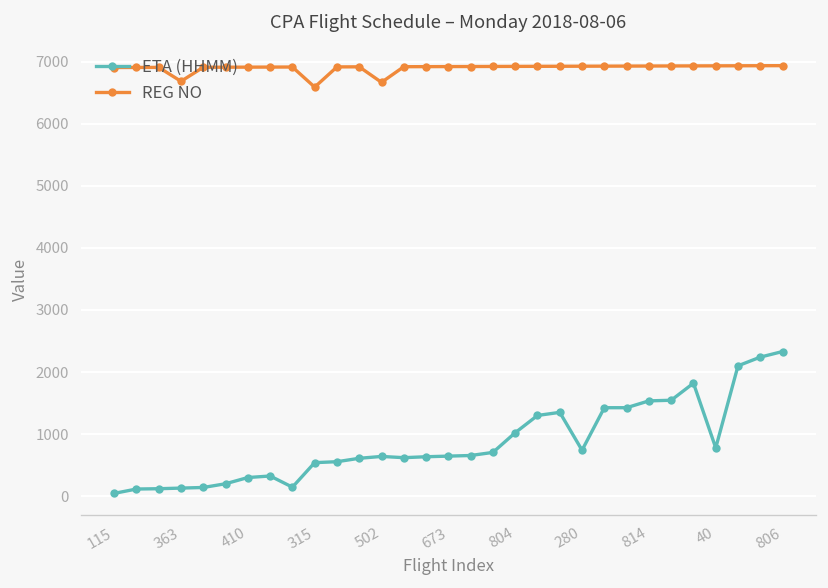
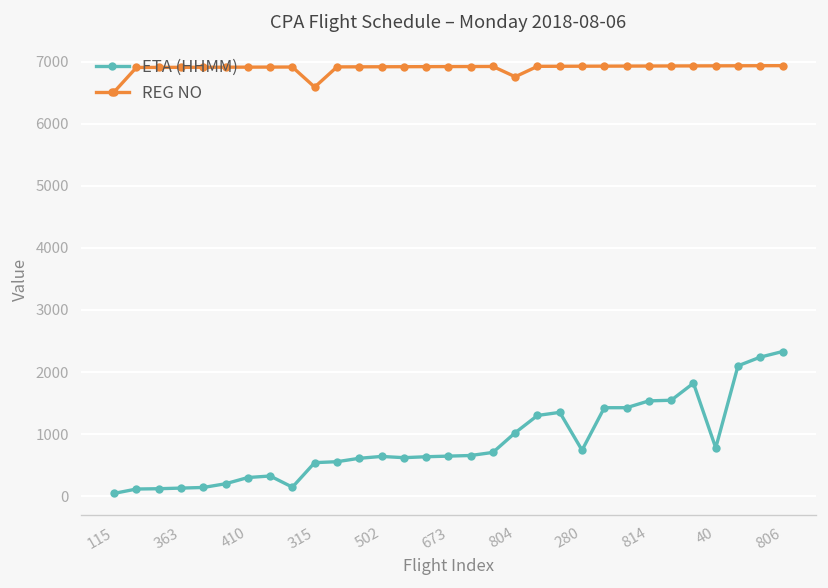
  {
    "ETA (HHMM)": {
      "115": 0,
      "363": 100,
      "410": 300,
      "315": 500,
      "502": 600,
      "673": 600,
      "804": 1000,
      "280": 700,
      "814": 1500,
      "40": 800,
      "806": 2300
    },
    "REG NO": {
-     "115": 6900,
-     "363": 6700,
+     "115": 6500,
+     "363": 6900,
      "410": 6900,
      "315": 6600,
-     "502": 6700,
+     "502": 6900,
      "673": 6900,
-     "804": 6900,
+     "804": 6800,
      "280": 6900,
      "814": 6900,
      "40": 6900,
      "806": 6900
    }
  }
